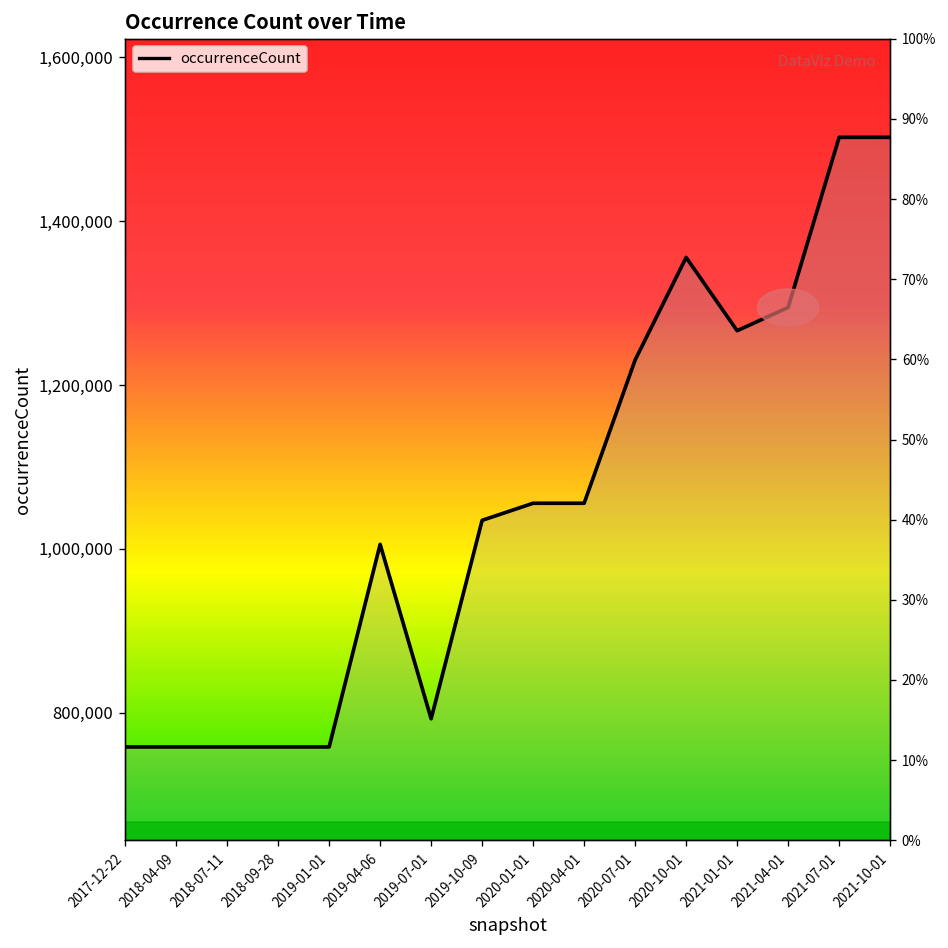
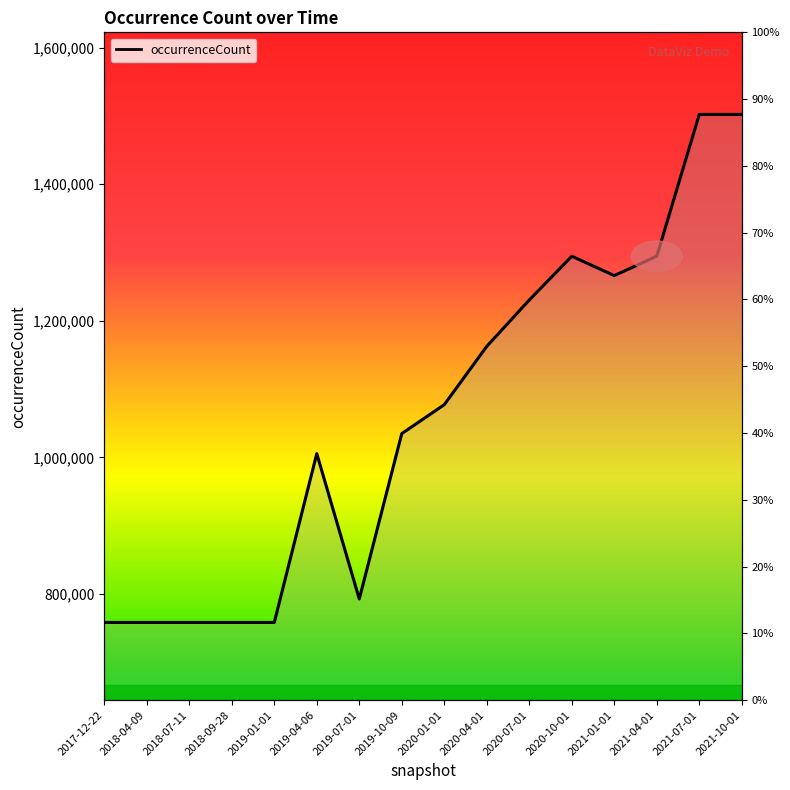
  {
    "2017-12-22": "760,000",
    "2018-04-09": "760,000",
    "2018-07-11": "760,000",
    "2018-09-28": "760,000",
    "2019-01-01": "760,000",
    "2019-04-06": "1,010,000",
    "2019-07-01": "790,000",
    "2019-10-09": "1,030,000",
-   "2020-01-01": "1,060,000",
-   "2020-04-01": "1,060,000",
+   "2020-01-01": "1,080,000",
+   "2020-04-01": "1,160,000",
    "2020-07-01": "1,230,000",
-   "2020-10-01": "1,360,000",
+   "2020-10-01": "1,290,000",
    "2021-01-01": "1,270,000",
    "2021-07-01": "1,500,000",
    "2021-10-01": "1,500,000"
  }
